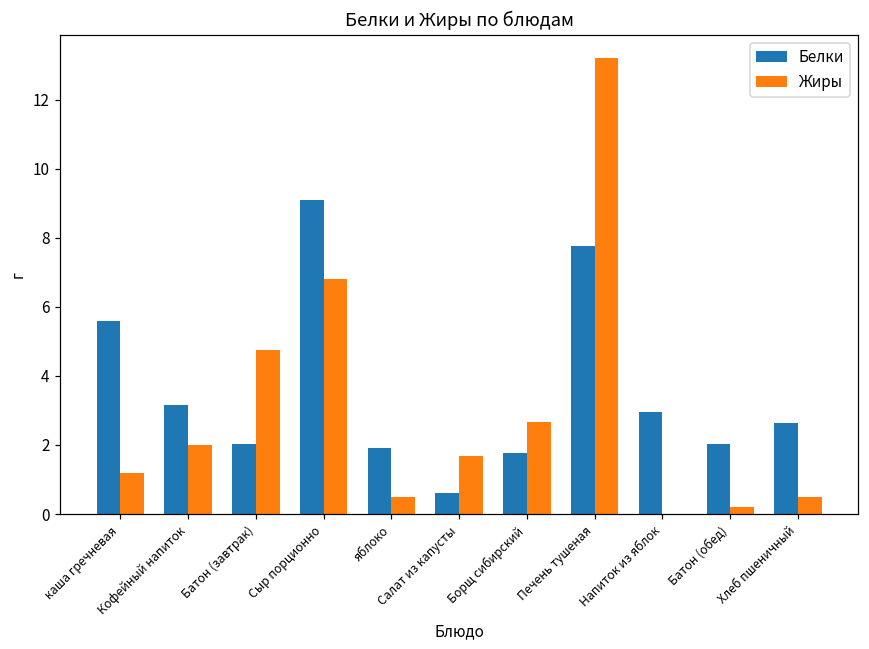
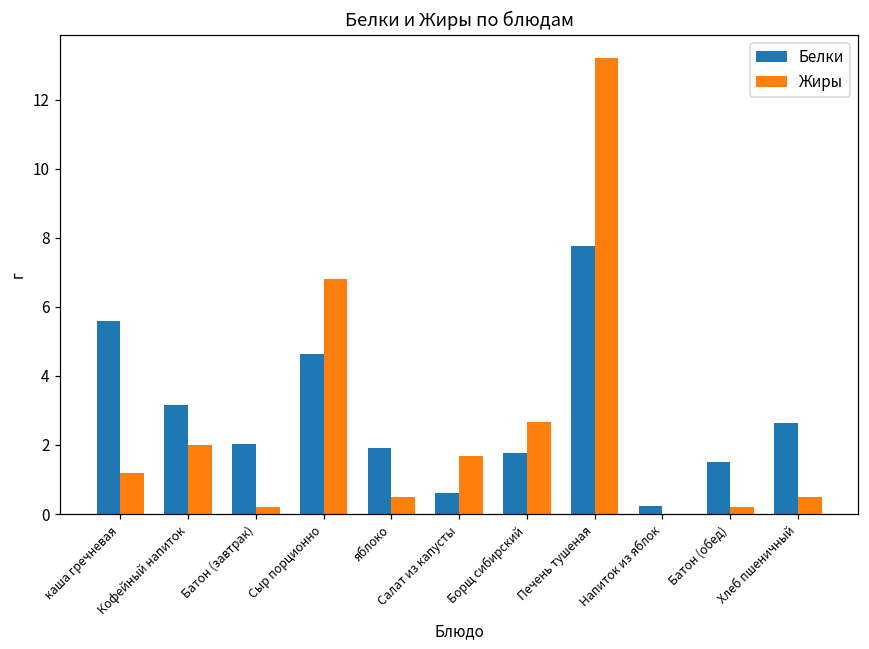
  {
    "Белки": {
      "каша гречневая": 5.6,
      "Кофейный напиток": 3.2,
      "Батон (завтрак)": 2.0,
-     "Сыр порционно": 9.1,
+     "Сыр порционно": 4.6,
      "яблоко": 1.9,
      "Салат из капусты": 0.6,
      "Борщ сибирский": 1.8,
      "Печень тушеная": 7.8,
-     "Напиток из яблок": 3.0,
-     "Батон (обед)": 2.0,
+     "Напиток из яблок": 0.2,
+     "Батон (обед)": 1.5,
      "Хлеб пшеничный": 2.6
    },
    "Жиры": {
      "каша гречневая": 1.2,
      "Кофейный напиток": 2.0,
-     "Батон (завтрак)": 4.7,
+     "Батон (завтрак)": 0.2,
      "Сыр порционно": 6.8,
      "яблоко": 0.5,
      "Салат из капусты": 1.7,
      "Борщ сибирский": 2.7,
      "Печень тушеная": 13.2,
      "Напиток из яблок": 0.0,
      "Батон (обед)": 0.2,
      "Хлеб пшеничный": 0.5
    }
  }
